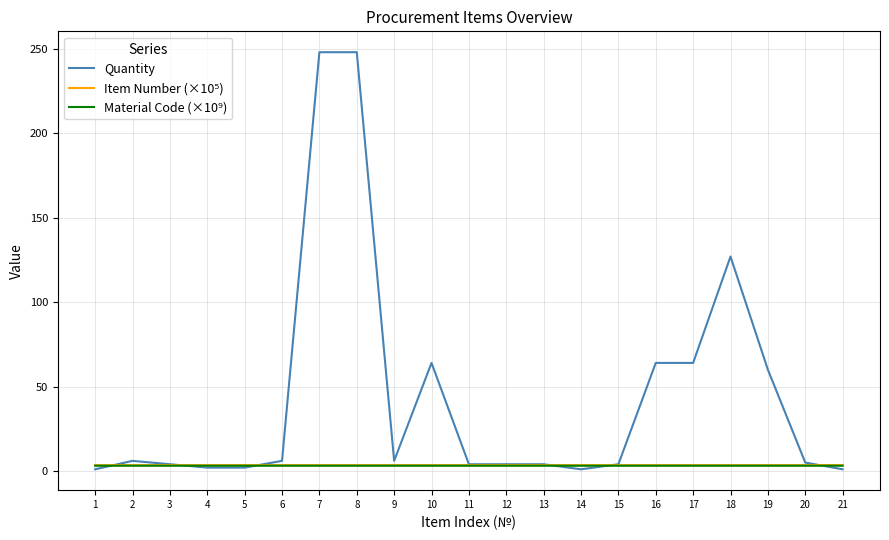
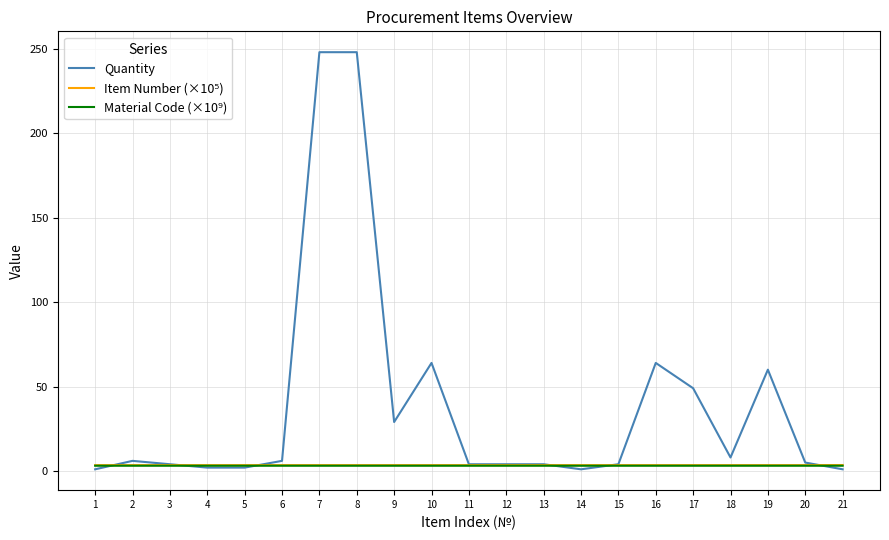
  {
    "Quantity": {
      "1": 1,
      "2": 6,
      "6": 6,
      "7": 248,
      "8": 248,
-     "9": 6,
+     "9": 29,
      "10": 64,
      "14": 1,
      "16": 64,
-     "17": 64,
-     "18": 127,
+     "17": 49,
+     "18": 8,
      "19": 60,
      "20": 5,
      "21": 1
    }
  }
